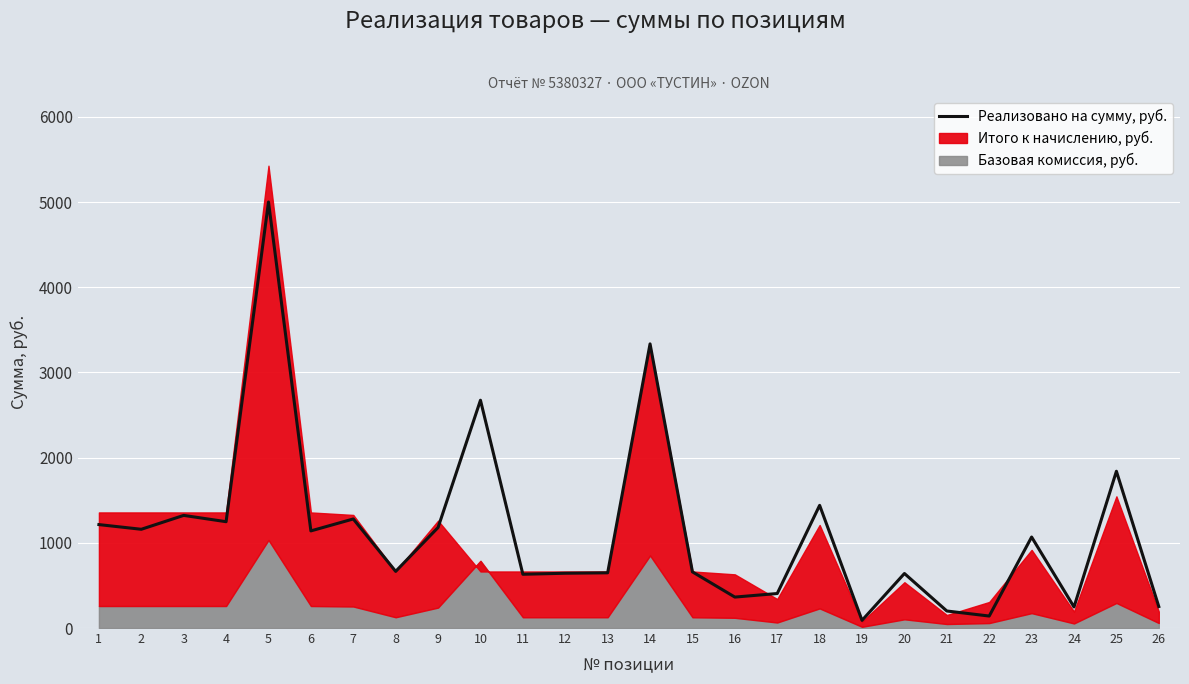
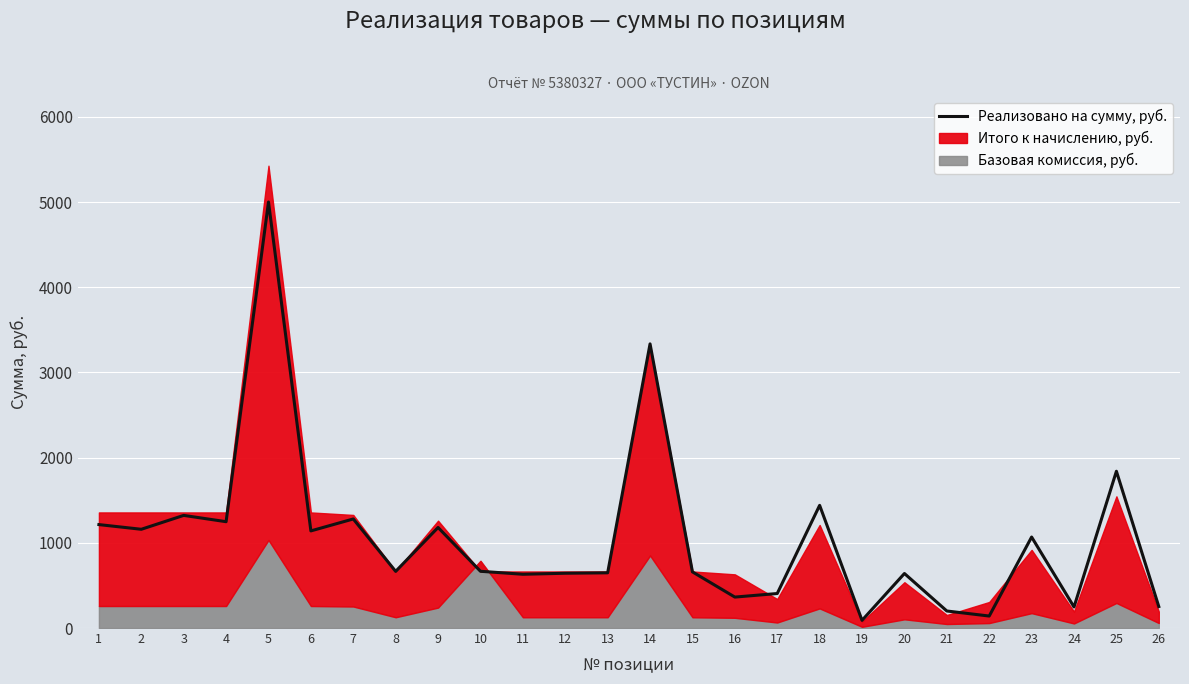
  {
    "Реализовано на сумму, руб.": {
      "1": 1200,
      "2": 1200,
      "3": 1300,
      "4": 1200,
      "5": 5000,
      "6": 1100,
      "7": 1300,
      "9": 1200,
-     "10": 2700,
+     "10": 700,
      "11": 600,
      "16": 400,
      "17": 400,
      "18": 1400,
      "20": 600,
      "21": 200,
      "22": 100,
      "23": 1100,
      "24": 200,
      "25": 1800,
      "26": 300
    },
    "Базовая комиссия, руб.": {
      "1": 300,
      "2": 300,
      "3": 300,
      "4": 300,
      "5": 1000,
      "6": 300,
      "7": 300,
      "8": 100,
      "9": 200,
      "11": 100,
      "12": 100,
      "13": 100,
      "14": 900,
      "15": 100,
      "16": 100,
      "17": 100,
      "18": 200,
      "20": 100,
      "21": 0,
      "22": 100,
      "23": 200,
      "24": 100,
      "25": 300,
      "26": 100
    }
  }
